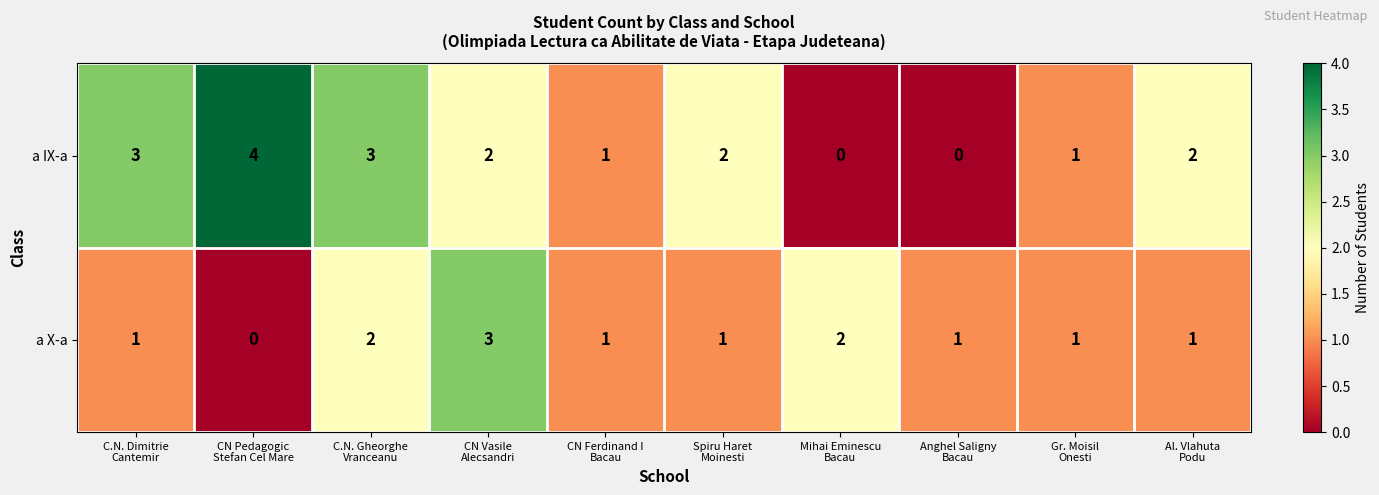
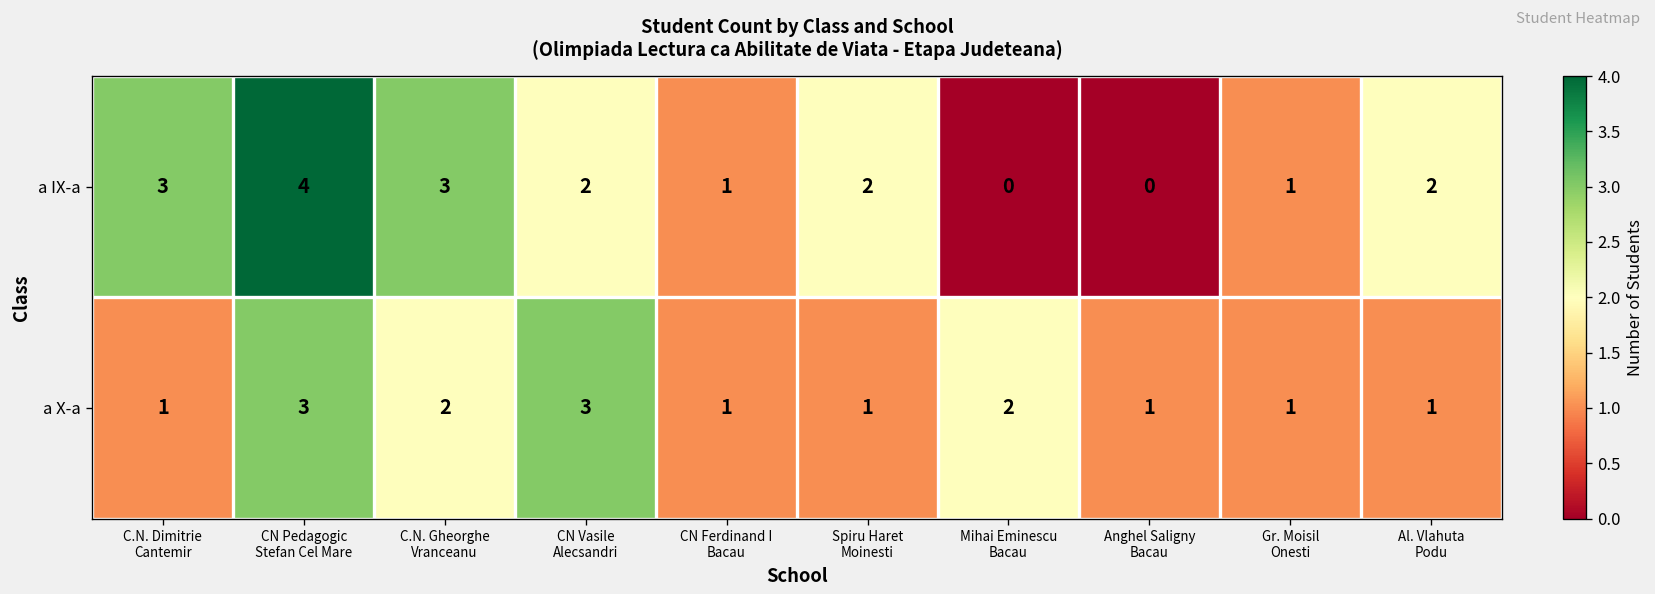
  {
    "a IX-a": {
      "C.N. Dimitrie Cantemir": 3,
      "CN Pedagogic Stefan Cel Mare": 4,
      "C.N. Gheorghe Vranceanu": 3,
      "CN Vasile Alecsandri": 2,
      "CN Ferdinand I Bacau": 1,
      "Spiru Haret Moinesti": 2,
      "Mihai Eminescu Bacau": 0,
      "Anghel Saligny Bacau": 0,
      "Gr. Moisil Onesti": 1,
      "Al. Vlahuta Podu": 2
    },
    "a X-a": {
      "C.N. Dimitrie Cantemir": 1,
-     "CN Pedagogic Stefan Cel Mare": 0,
+     "CN Pedagogic Stefan Cel Mare": 3,
      "C.N. Gheorghe Vranceanu": 2,
      "CN Vasile Alecsandri": 3,
      "CN Ferdinand I Bacau": 1,
      "Spiru Haret Moinesti": 1,
      "Mihai Eminescu Bacau": 2,
      "Anghel Saligny Bacau": 1,
      "Gr. Moisil Onesti": 1,
      "Al. Vlahuta Podu": 1
    }
  }
